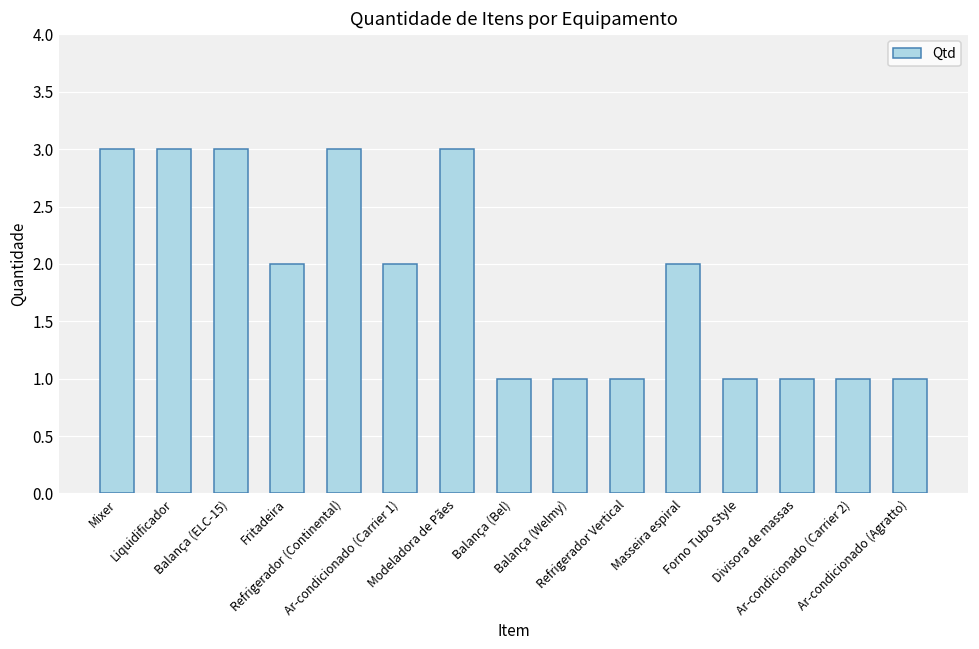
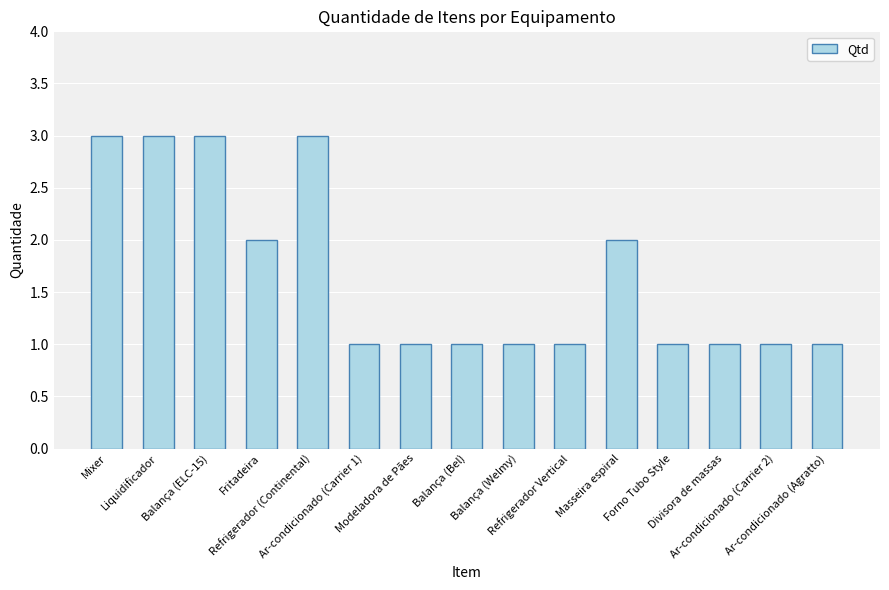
  {
    "Mixer": 3,
    "Liquidificador": 3,
    "Balança (ELC-15)": 3,
    "Fritadeira": 2,
    "Refrigerador (Continental)": 3,
-   "Ar-condicionado (Carrier 1)": 2,
-   "Modeladora de Pães": 3,
+   "Ar-condicionado (Carrier 1)": 1,
+   "Modeladora de Pães": 1,
    "Balança (Bel)": 1,
    "Balança (Welmy)": 1,
    "Refrigerador Vertical": 1,
    "Masseira espiral": 2,
    "Forno Tubo Style": 1,
    "Divisora de massas": 1,
    "Ar-condicionado (Carrier 2)": 1,
    "Ar-condicionado (Agratto)": 1
  }
